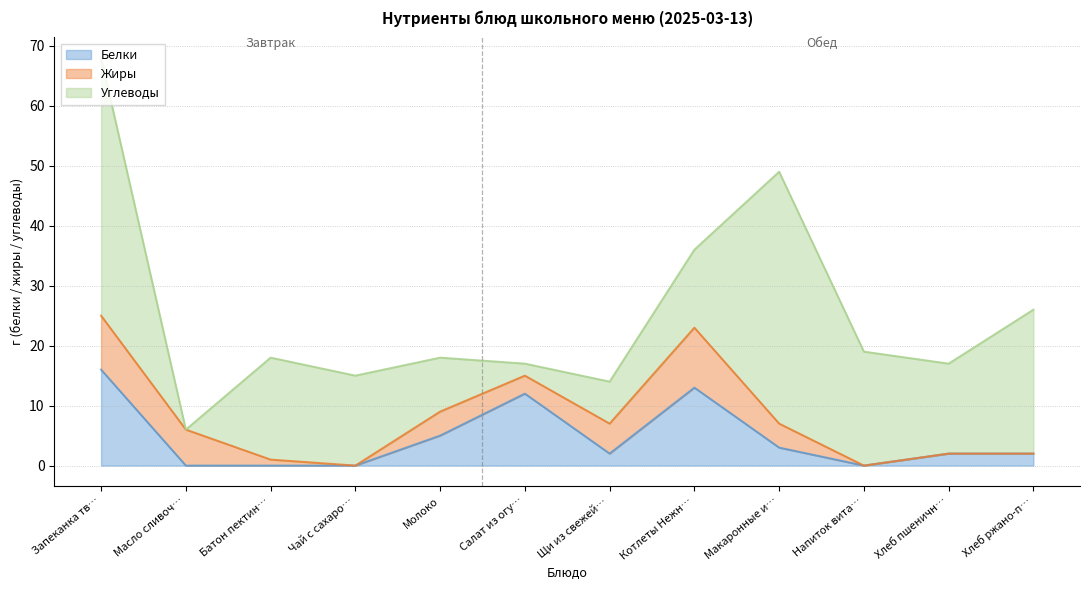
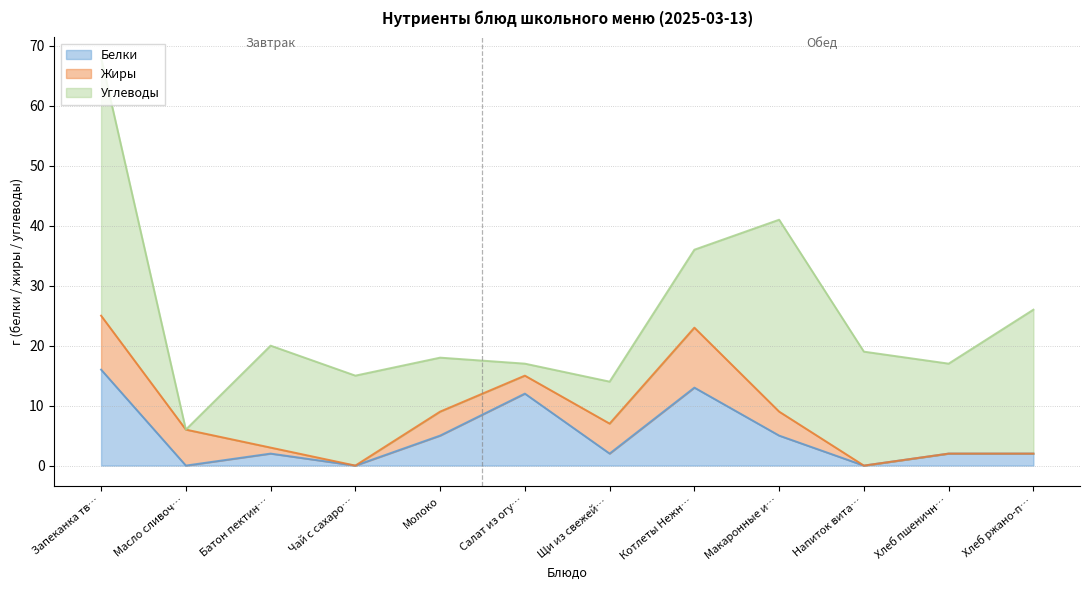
  {
    "Белки": {
      "Запеканка тв…": 16,
      "Масло сливоч…": 0,
-     "Батон пектин…": 0,
+     "Батон пектин…": 2,
      "Молоко": 5,
      "Салат из огу…": 12,
      "Щи из свежей…": 2,
      "Котлеты Нежн…": 13,
-     "Макаронные и…": 3
+     "Макаронные и…": 5
    },
    "Жиры": {
      "Запеканка тв…": 9,
      "Батон пектин…": 1,
      "Молоко": 4,
      "Салат из огу…": 3,
      "Щи из свежей…": 5,
      "Котлеты Нежн…": 10,
      "Макаронные и…": 4
    },
    "Углеводы": {
      "Батон пектин…": 17,
      "Чай с сахаро…": 15,
      "Молоко": 9,
      "Салат из огу…": 2,
      "Щи из свежей…": 7,
      "Котлеты Нежн…": 13,
-     "Макаронные и…": 42,
+     "Макаронные и…": 32,
      "Напиток вита…": 19,
      "Хлеб пшеничн…": 15,
      "Хлеб ржано-п…": 24
    }
  }
